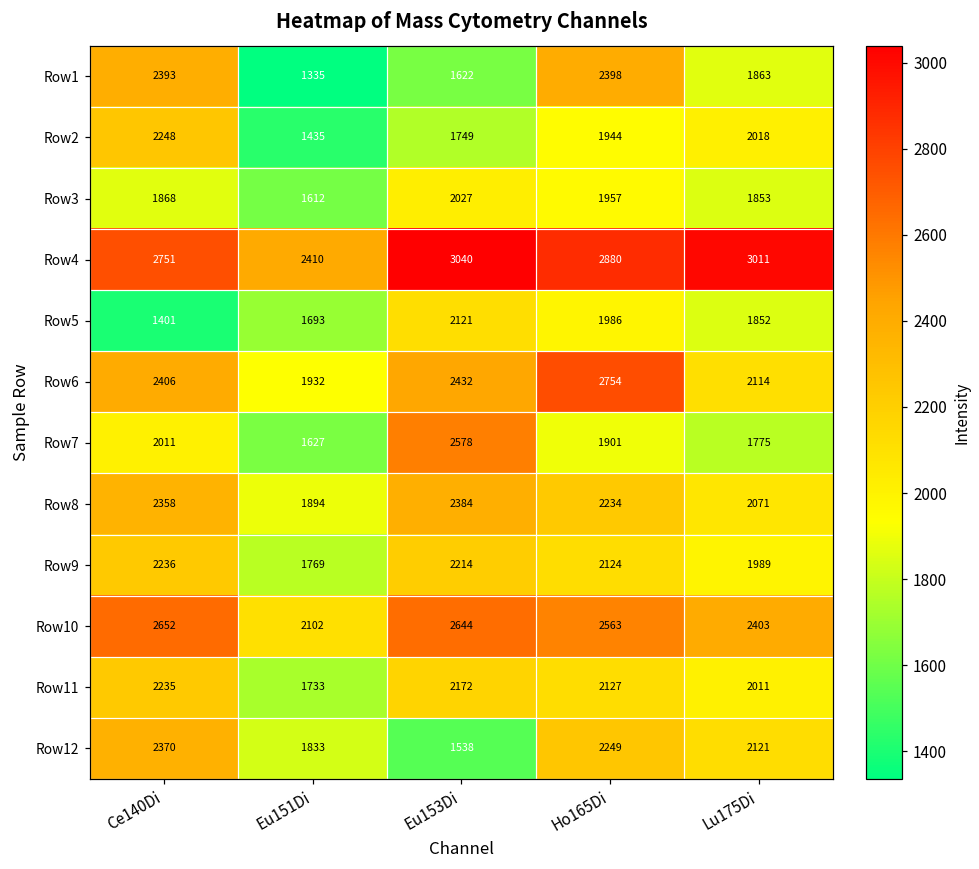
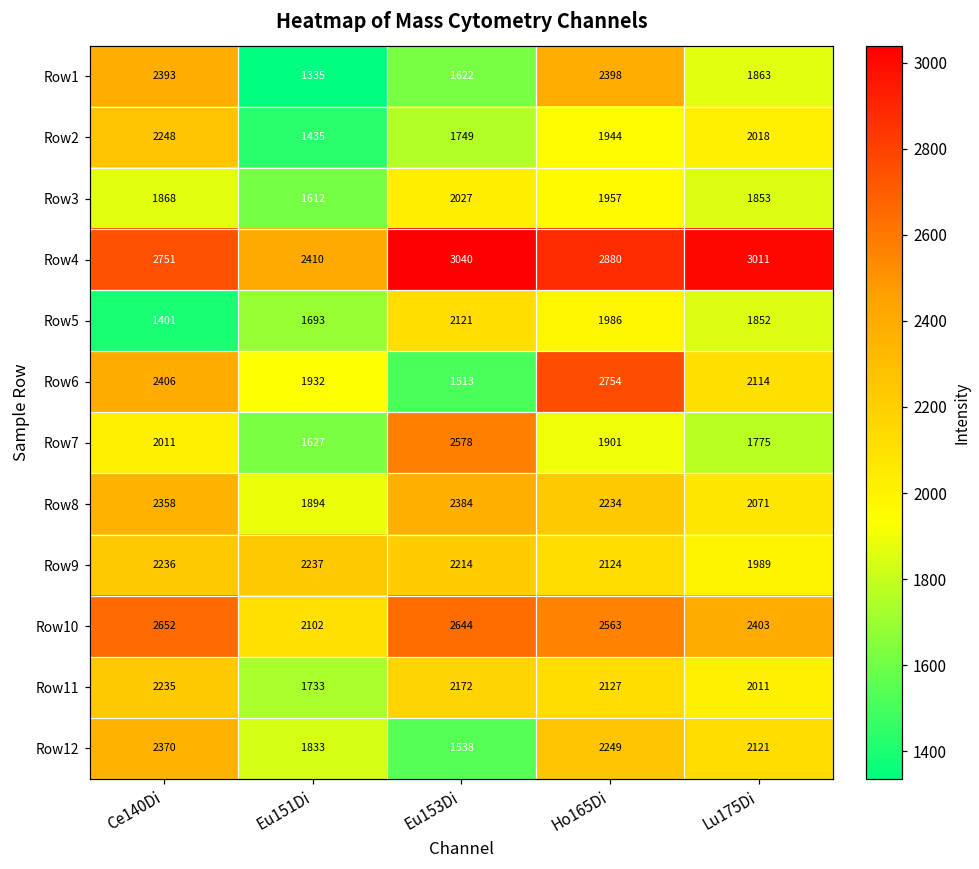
  {
    "Row1": {
      "Ce140Di": 2393,
      "Eu151Di": 1335,
      "Eu153Di": 1622,
      "Ho165Di": 2398,
      "Lu175Di": 1863
    },
    "Row2": {
      "Ce140Di": 2248,
      "Eu151Di": 1435,
      "Eu153Di": 1749,
      "Ho165Di": 1944,
      "Lu175Di": 2018
    },
    "Row3": {
      "Ce140Di": 1868,
      "Eu151Di": 1612,
      "Eu153Di": 2027,
      "Ho165Di": 1957,
      "Lu175Di": 1853
    },
    "Row4": {
      "Ce140Di": 2751,
      "Eu151Di": 2410,
      "Eu153Di": 3040,
      "Ho165Di": 2880,
      "Lu175Di": 3011
    },
    "Row5": {
      "Ce140Di": 1401,
      "Eu151Di": 1693,
      "Eu153Di": 2121,
      "Ho165Di": 1986,
      "Lu175Di": 1852
    },
    "Row6": {
      "Ce140Di": 2406,
      "Eu151Di": 1932,
-     "Eu153Di": 2432,
+     "Eu153Di": 1513,
      "Ho165Di": 2754,
      "Lu175Di": 2114
    },
    "Row7": {
      "Ce140Di": 2011,
      "Eu151Di": 1627,
      "Eu153Di": 2578,
      "Ho165Di": 1901,
      "Lu175Di": 1775
    },
    "Row8": {
      "Ce140Di": 2358,
      "Eu151Di": 1894,
      "Eu153Di": 2384,
      "Ho165Di": 2234,
      "Lu175Di": 2071
    },
    "Row9": {
      "Ce140Di": 2236,
-     "Eu151Di": 1769,
+     "Eu151Di": 2237,
      "Eu153Di": 2214,
      "Ho165Di": 2124,
      "Lu175Di": 1989
    },
    "Row10": {
      "Ce140Di": 2652,
      "Eu151Di": 2102,
      "Eu153Di": 2644,
      "Ho165Di": 2563,
      "Lu175Di": 2403
    },
    "Row11": {
      "Ce140Di": 2235,
      "Eu151Di": 1733,
      "Eu153Di": 2172,
      "Ho165Di": 2127,
      "Lu175Di": 2011
    },
    "Row12": {
      "Ce140Di": 2370,
      "Eu151Di": 1833,
      "Eu153Di": 1538,
      "Ho165Di": 2249,
      "Lu175Di": 2121
    }
  }
